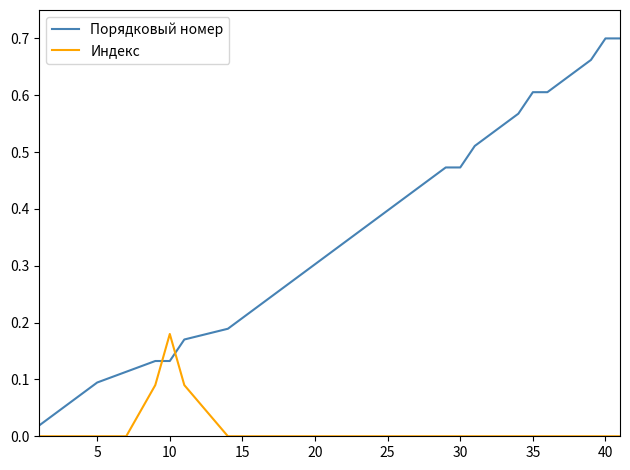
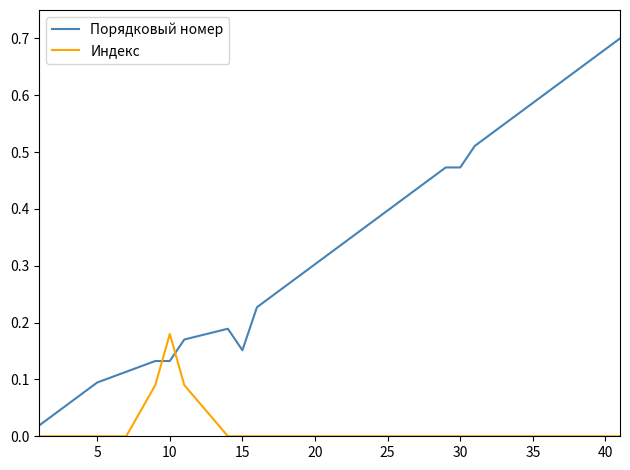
  {
    "Порядковый номер": {
      "5": 0.09,
      "10": 0.13,
-     "15": 0.21,
+     "15": 0.15,
      "20": 0.30,
      "25": 0.40,
      "30": 0.47,
-     "35": 0.61,
-     "40": 0.70
+     "35": 0.59,
+     "40": 0.68
    },
    "Индекс": {
      "5": 0.00,
      "10": 0.18,
      "15": 0.00,
      "20": 0.00,
      "25": 0.00,
      "30": 0.00,
      "35": 0.00,
      "40": 0.00
    }
  }
